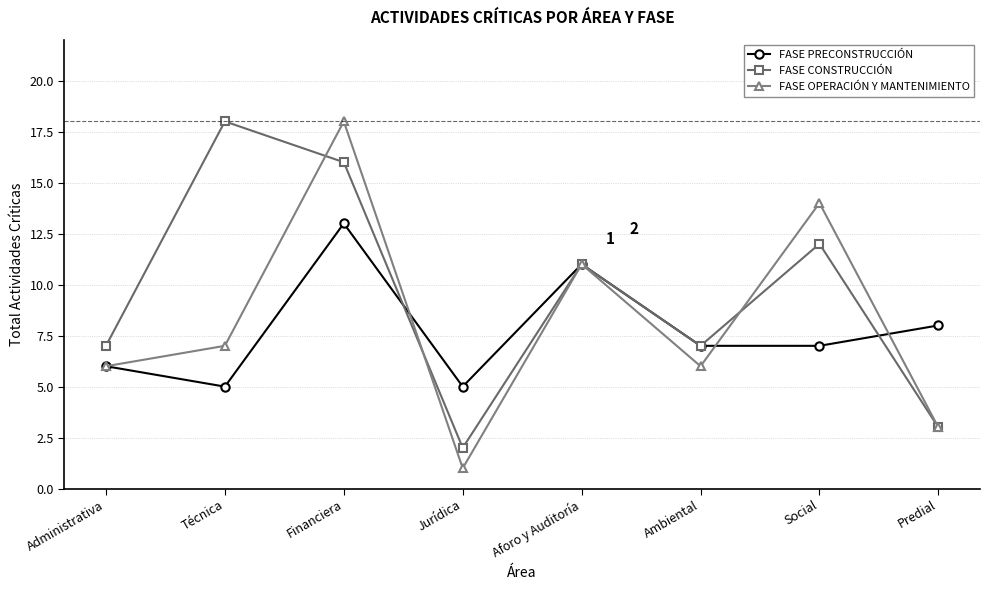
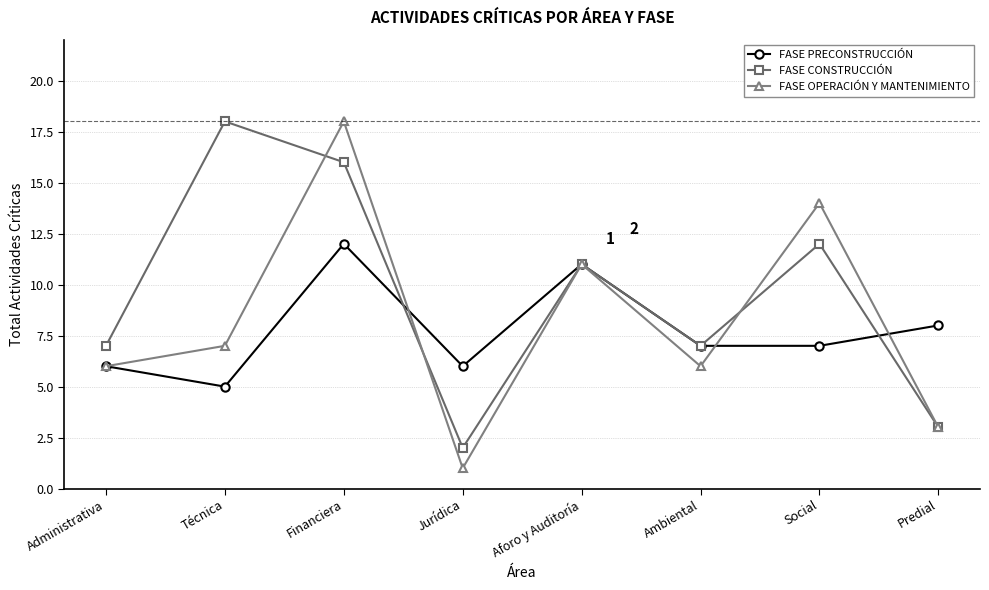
  {
    "FASE PRECONSTRUCCIÓN": {
      "Técnica": 5,
-     "Financiera": 13,
-     "Jurídica": 5,
+     "Financiera": 12,
+     "Jurídica": 6,
      "Social": 7,
      "Predial": 8
    }
  }
